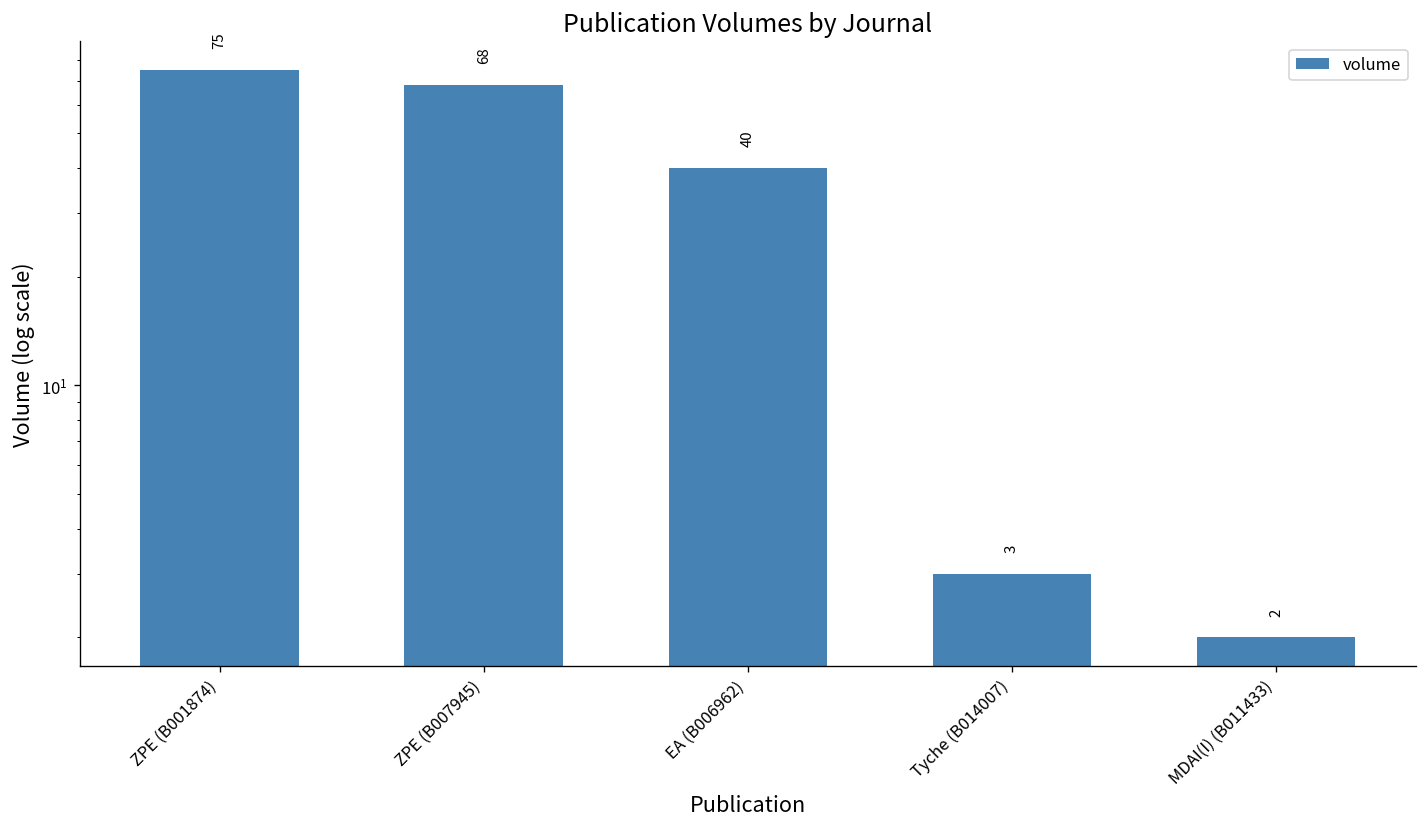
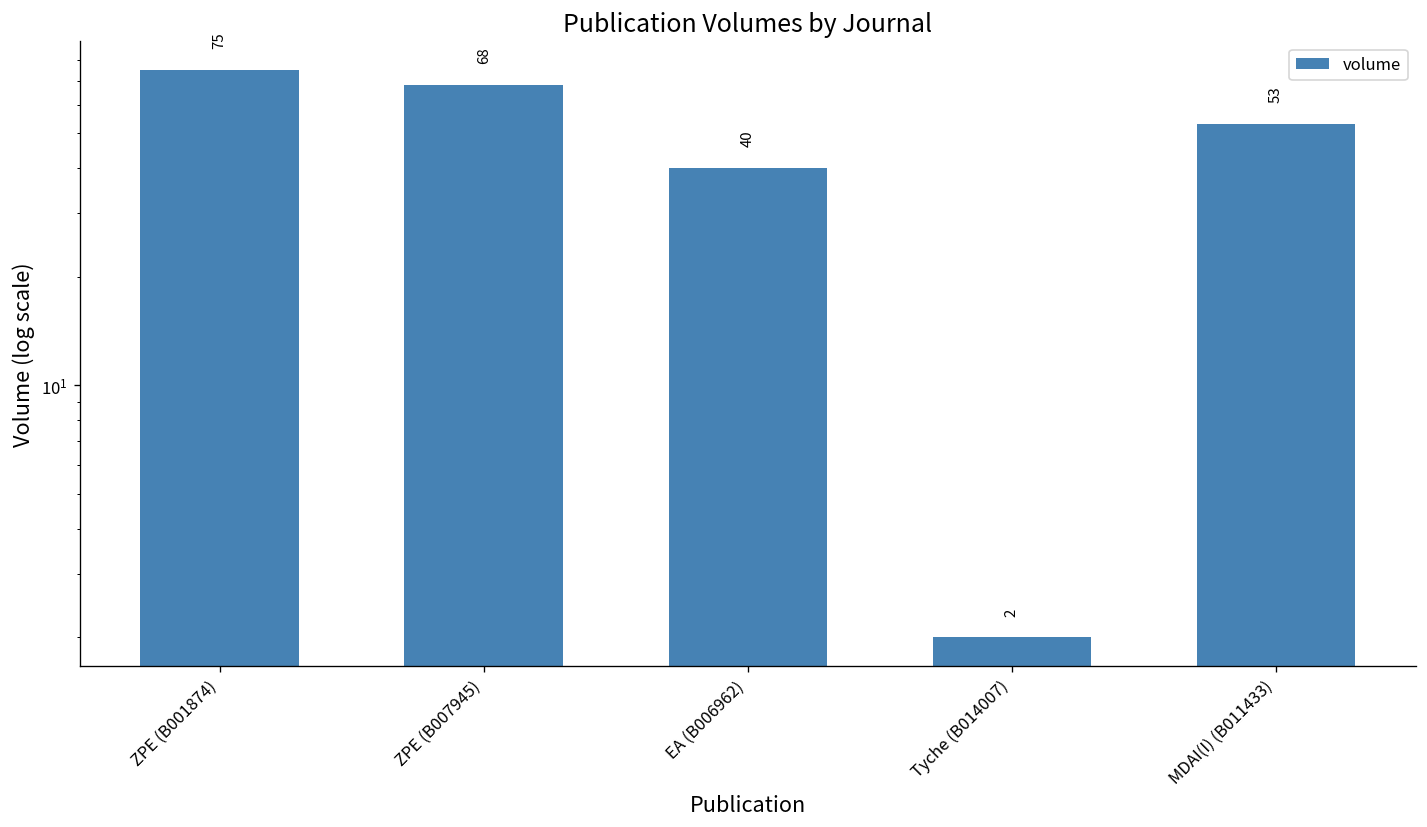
  {
    "ZPE (B001874)": 75,
    "ZPE (B007945)": 68,
    "EA (B006962)": 40,
-   "Tyche (B014007)": 3,
-   "MDAI(I) (B011433)": 2
+   "Tyche (B014007)": 2,
+   "MDAI(I) (B011433)": 53
  }
